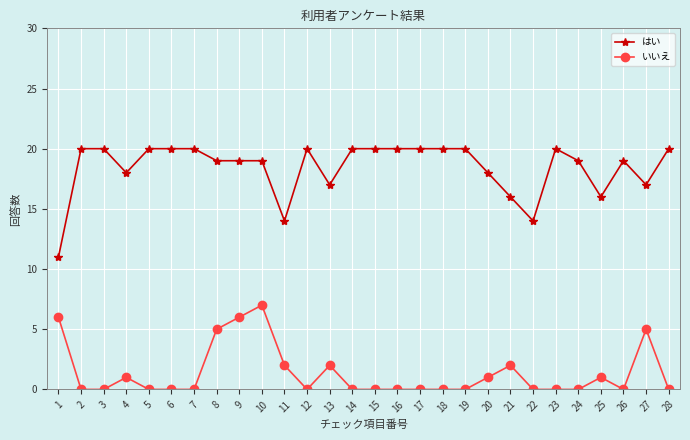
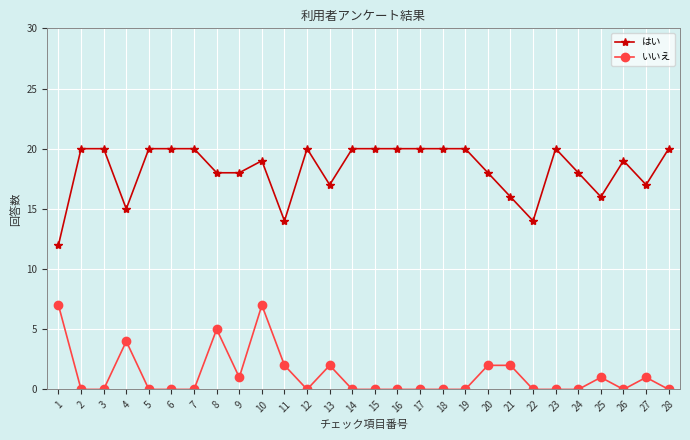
  {
    "はい": {
-     "1": 11,
+     "1": 12,
      "2": 20,
      "3": 20,
-     "4": 18,
+     "4": 15,
      "5": 20,
      "6": 20,
      "7": 20,
-     "8": 19,
-     "9": 19,
+     "8": 18,
+     "9": 18,
      "10": 19,
      "11": 14,
      "12": 20,
      "13": 17,
      "14": 20,
      "15": 20,
      "16": 20,
      "17": 20,
      "18": 20,
      "19": 20,
      "20": 18,
      "21": 16,
      "22": 14,
      "23": 20,
-     "24": 19,
+     "24": 18,
      "25": 16,
      "26": 19,
      "27": 17,
      "28": 20
    },
    "いいえ": {
-     "1": 6,
+     "1": 7,
      "2": 0,
      "3": 0,
-     "4": 1,
+     "4": 4,
      "5": 0,
      "6": 0,
      "7": 0,
      "8": 5,
-     "9": 6,
+     "9": 1,
      "10": 7,
      "11": 2,
      "12": 0,
      "13": 2,
      "14": 0,
      "15": 0,
      "16": 0,
      "17": 0,
      "18": 0,
      "19": 0,
-     "20": 1,
+     "20": 2,
      "21": 2,
      "22": 0,
      "23": 0,
      "24": 0,
      "25": 1,
      "26": 0,
-     "27": 5,
+     "27": 1,
      "28": 0
    }
  }
